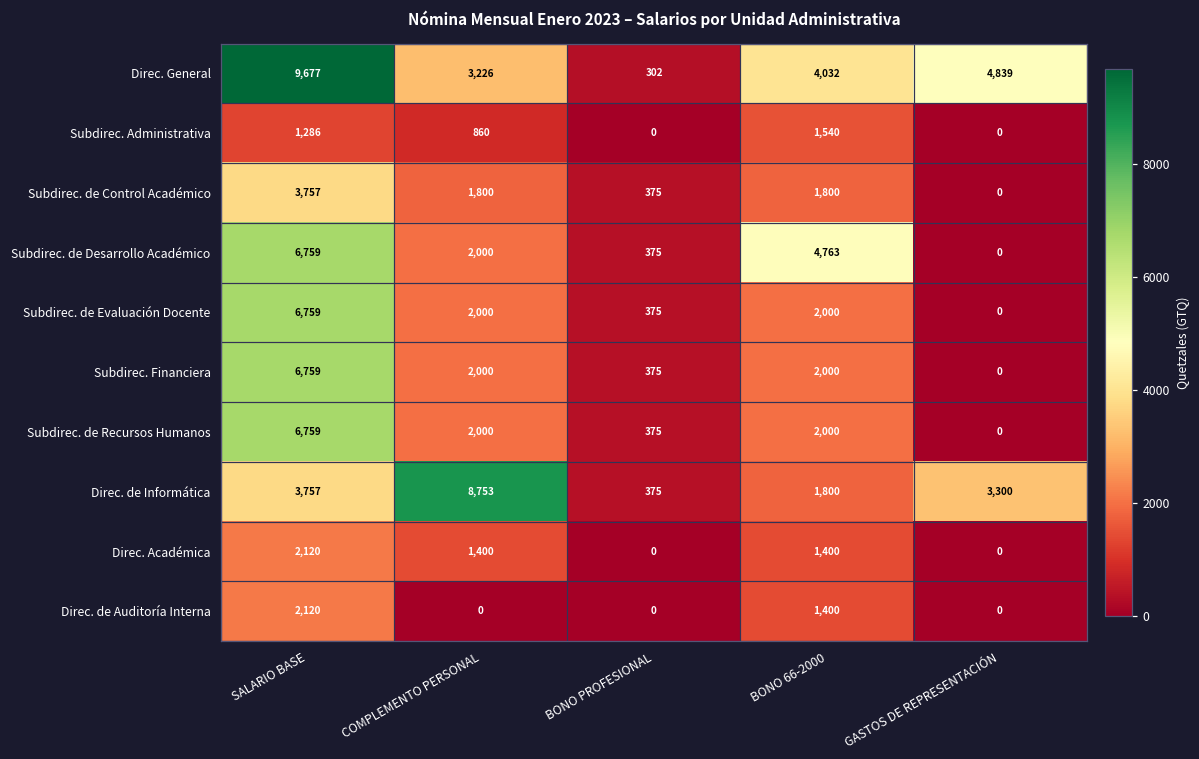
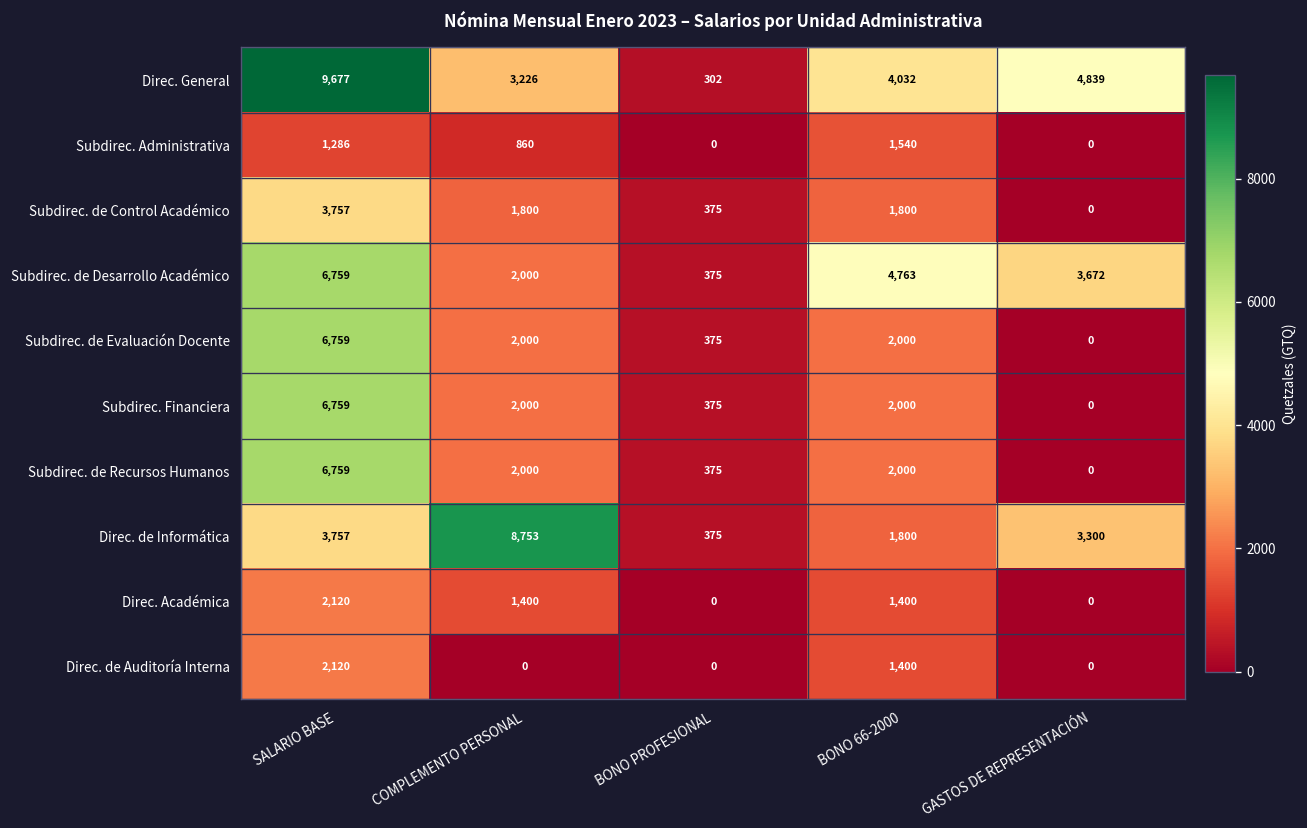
  {
    "Direc. General": {
      "SALARIO BASE": "9,677",
      "COMPLEMENTO PERSONAL": "3,226",
      "BONO PROFESIONAL": "302",
      "BONO 66-2000": "4,032",
      "GASTOS DE REPRESENTACIÓN": "4,839"
    },
    "Subdirec. Administrativa": {
      "SALARIO BASE": "1,286",
      "COMPLEMENTO PERSONAL": "860",
      "BONO PROFESIONAL": "0",
      "BONO 66-2000": "1,540",
      "GASTOS DE REPRESENTACIÓN": "0"
    },
    "Subdirec. de Control Académico": {
      "SALARIO BASE": "3,757",
      "COMPLEMENTO PERSONAL": "1,800",
      "BONO PROFESIONAL": "375",
      "BONO 66-2000": "1,800",
      "GASTOS DE REPRESENTACIÓN": "0"
    },
    "Subdirec. de Desarrollo Académico": {
      "SALARIO BASE": "6,759",
      "COMPLEMENTO PERSONAL": "2,000",
      "BONO PROFESIONAL": "375",
      "BONO 66-2000": "4,763",
-     "GASTOS DE REPRESENTACIÓN": "0"
+     "GASTOS DE REPRESENTACIÓN": "3,672"
    },
    "Subdirec. de Evaluación Docente": {
      "SALARIO BASE": "6,759",
      "COMPLEMENTO PERSONAL": "2,000",
      "BONO PROFESIONAL": "375",
      "BONO 66-2000": "2,000",
      "GASTOS DE REPRESENTACIÓN": "0"
    },
    "Subdirec. Financiera": {
      "SALARIO BASE": "6,759",
      "COMPLEMENTO PERSONAL": "2,000",
      "BONO PROFESIONAL": "375",
      "BONO 66-2000": "2,000",
      "GASTOS DE REPRESENTACIÓN": "0"
    },
    "Subdirec. de Recursos Humanos": {
      "SALARIO BASE": "6,759",
      "COMPLEMENTO PERSONAL": "2,000",
      "BONO PROFESIONAL": "375",
      "BONO 66-2000": "2,000",
      "GASTOS DE REPRESENTACIÓN": "0"
    },
    "Direc. de Informática": {
      "SALARIO BASE": "3,757",
      "COMPLEMENTO PERSONAL": "8,753",
      "BONO PROFESIONAL": "375",
      "BONO 66-2000": "1,800",
      "GASTOS DE REPRESENTACIÓN": "3,300"
    },
    "Direc. Académica": {
      "SALARIO BASE": "2,120",
      "COMPLEMENTO PERSONAL": "1,400",
      "BONO PROFESIONAL": "0",
      "BONO 66-2000": "1,400",
      "GASTOS DE REPRESENTACIÓN": "0"
    },
    "Direc. de Auditoría Interna": {
      "SALARIO BASE": "2,120",
      "COMPLEMENTO PERSONAL": "0",
      "BONO PROFESIONAL": "0",
      "BONO 66-2000": "1,400",
      "GASTOS DE REPRESENTACIÓN": "0"
    }
  }
